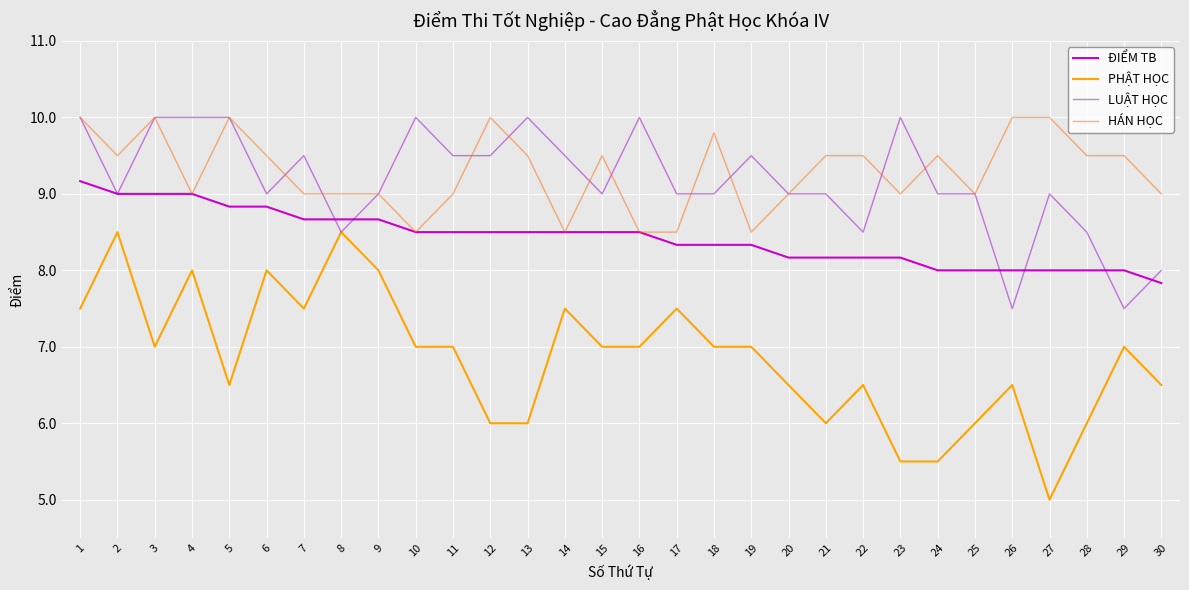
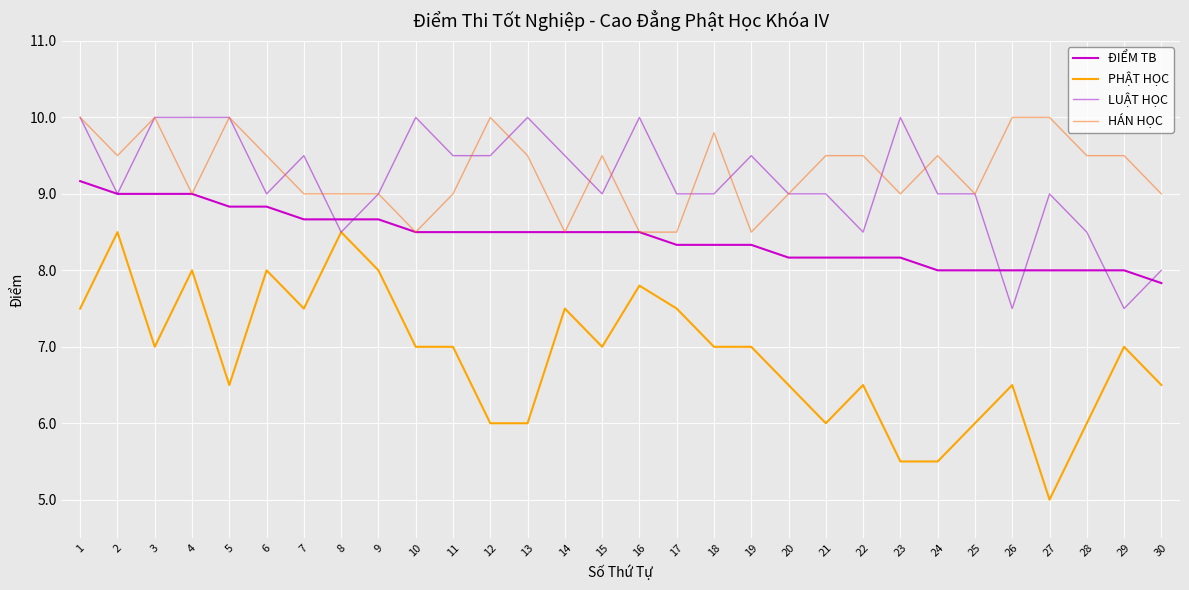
  {
    "PHẬT HỌC": {
      "1": 7.5,
      "2": 8.5,
      "3": 7.0,
      "4": 8.0,
      "5": 6.5,
      "6": 8.0,
      "7": 7.5,
      "9": 8.0,
      "10": 7.0,
      "11": 7.0,
      "12": 6.0,
      "13": 6.0,
      "14": 7.5,
      "15": 7.0,
-     "16": 7.0,
+     "16": 7.8,
      "17": 7.5,
      "18": 7.0,
      "19": 7.0,
      "20": 6.5,
      "21": 6.0,
      "22": 6.5,
      "23": 5.5,
      "24": 5.5,
      "25": 6.0,
      "26": 6.5,
      "27": 5.0,
      "28": 6.0,
      "29": 7.0,
      "30": 6.5
    },
    "HÁN HỌC": {
      "2": 9.5,
      "6": 9.5,
      "7": 9.0,
      "8": 9.0,
      "11": 9.0,
      "12": 10.0,
      "13": 9.5,
      "15": 9.5,
      "17": 8.5,
      "18": 9.8,
      "19": 8.5,
      "21": 9.5,
      "22": 9.5,
      "23": 9.0,
      "24": 9.5,
      "26": 10.0,
      "27": 10.0,
      "28": 9.5,
      "29": 9.5,
      "30": 9.0
    }
  }
